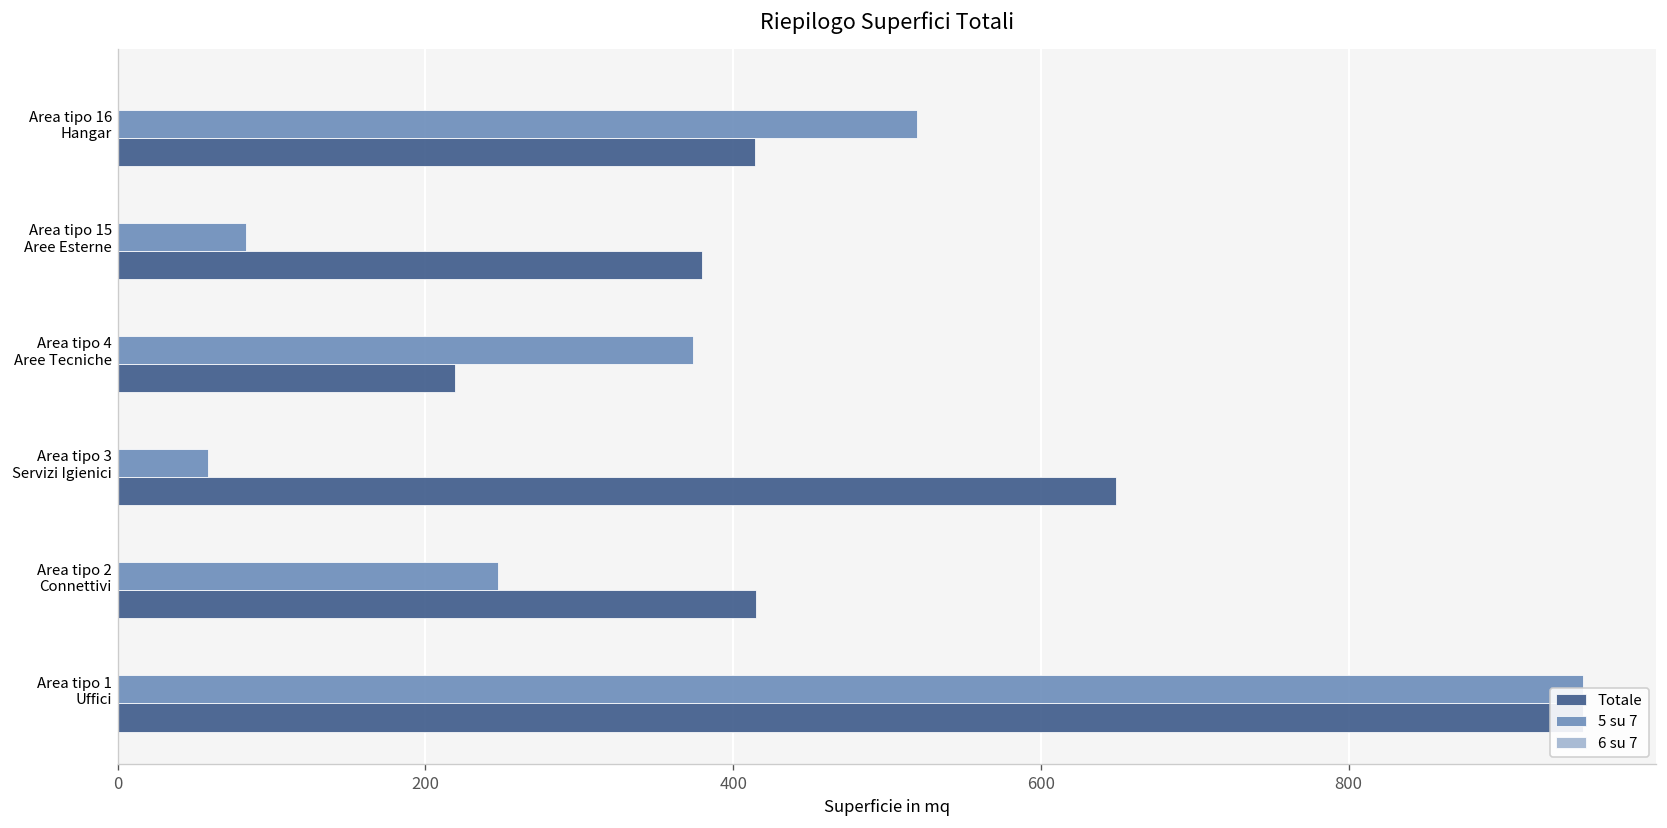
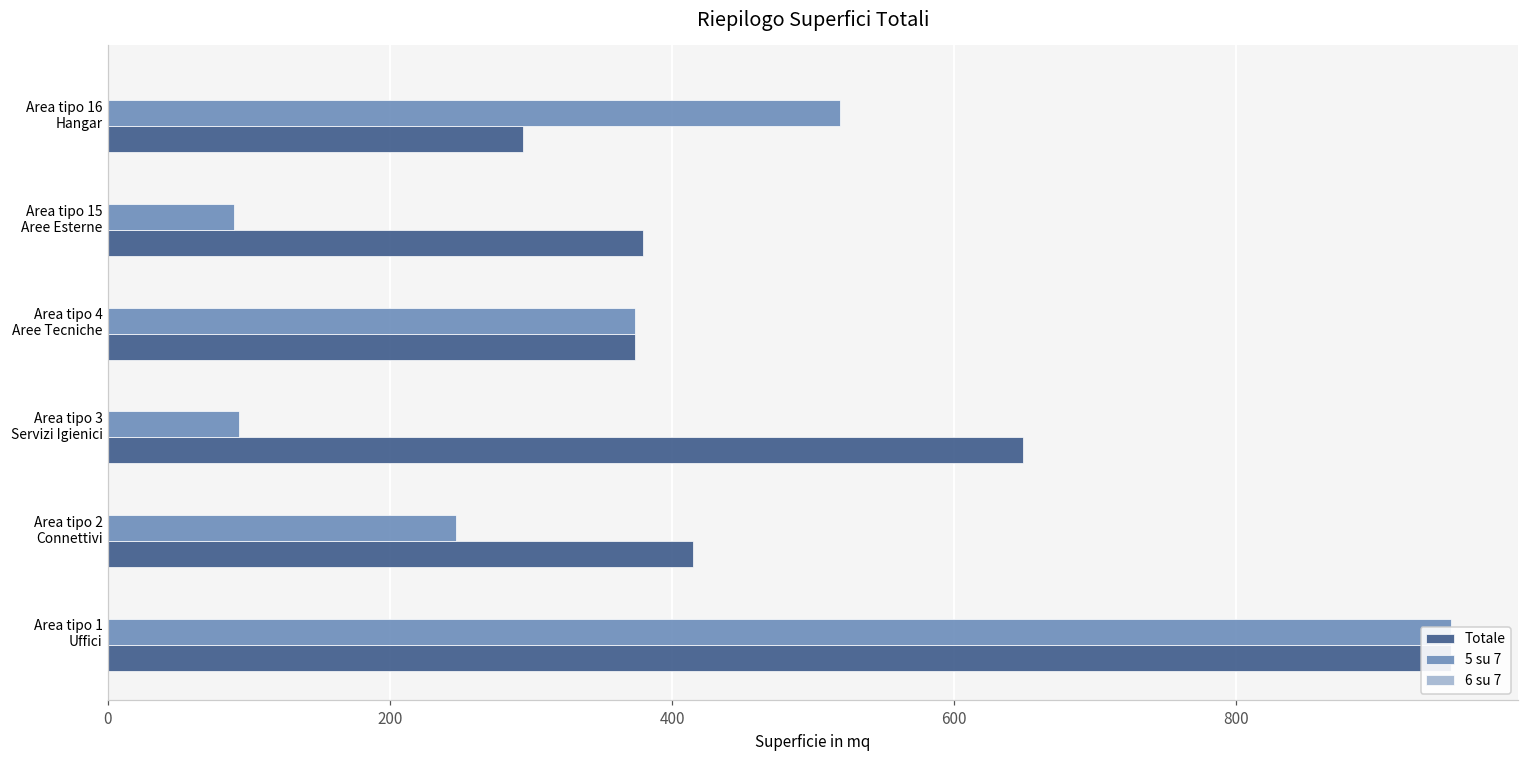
  {
    "Totale": {
-     "Area tipo 16 Hangar": 414,
+     "Area tipo 16 Hangar": 295,
      "Area tipo 15 Aree Esterne": 380,
-     "Area tipo 4 Aree Tecniche": 219,
+     "Area tipo 4 Aree Tecniche": 374,
      "Area tipo 3 Servizi Igienici": 649,
      "Area tipo 2 Connettivi": 415
    },
    "5 su 7": {
      "Area tipo 16 Hangar": 519,
-     "Area tipo 15 Aree Esterne": 83,
+     "Area tipo 15 Aree Esterne": 90,
      "Area tipo 4 Aree Tecniche": 374,
-     "Area tipo 3 Servizi Igienici": 59,
+     "Area tipo 3 Servizi Igienici": 93,
      "Area tipo 2 Connettivi": 247
    },
    "6 su 7": {
      "Area tipo 16 Hangar": 0,
      "Area tipo 15 Aree Esterne": 0,
      "Area tipo 4 Aree Tecniche": 0,
      "Area tipo 3 Servizi Igienici": 0,
      "Area tipo 2 Connettivi": 0,
      "Area tipo 1 Uffici": 0
    }
  }
